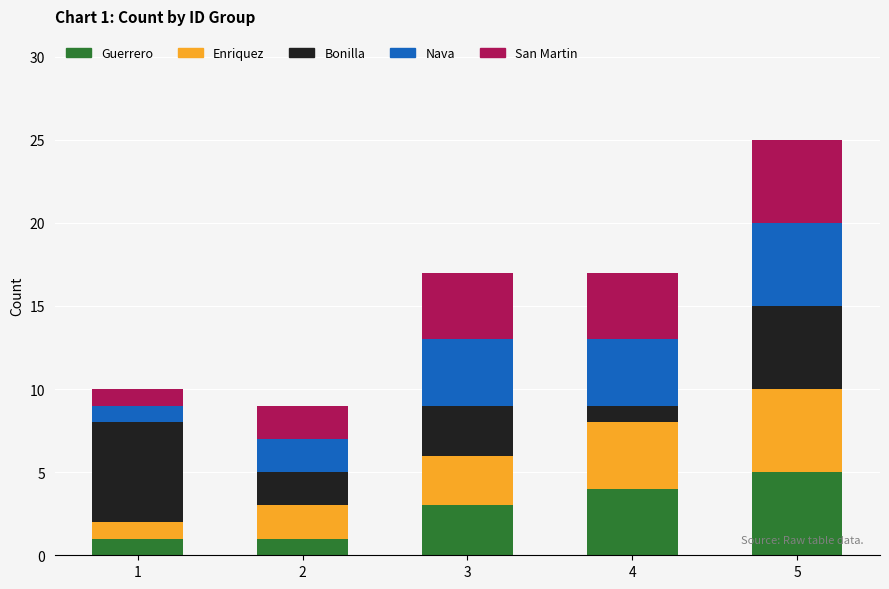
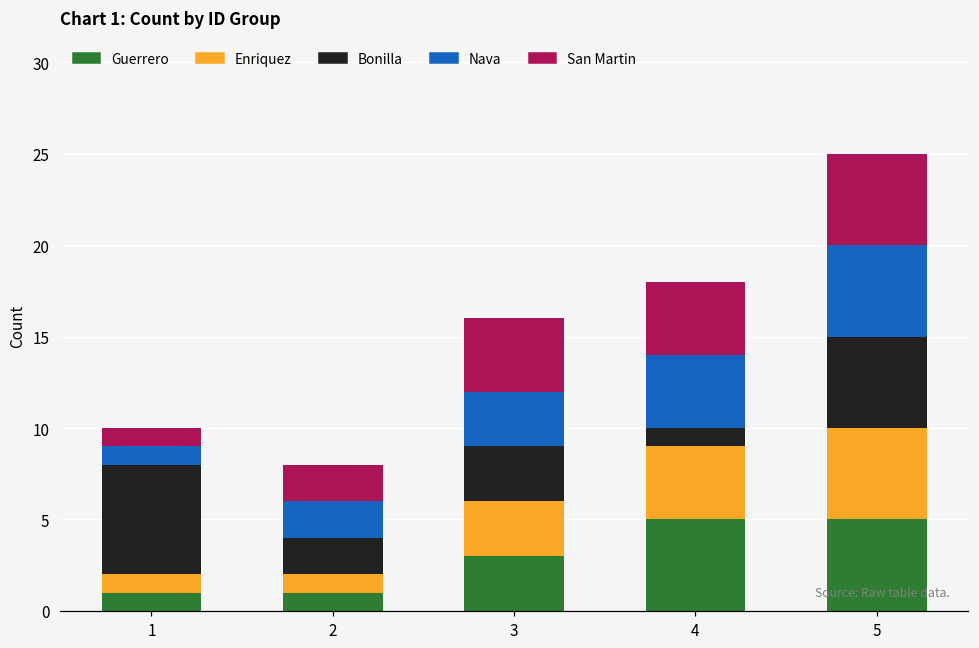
  {
    "Guerrero": {
      "1": 1,
      "2": 1,
      "3": 3,
-     "4": 4,
+     "4": 5,
      "5": 5
    },
    "Enriquez": {
      "1": 1,
-     "2": 2,
+     "2": 1,
      "3": 3,
      "4": 4,
      "5": 5
    },
    "Bonilla": {
      "1": 6,
      "2": 2,
      "3": 3,
      "4": 1,
      "5": 5
    },
    "Nava": {
      "1": 1,
      "2": 2,
-     "3": 4,
+     "3": 3,
      "4": 4,
      "5": 5
    },
    "San Martin": {
      "1": 1,
      "2": 2,
      "3": 4,
      "4": 4,
      "5": 5
    }
  }
